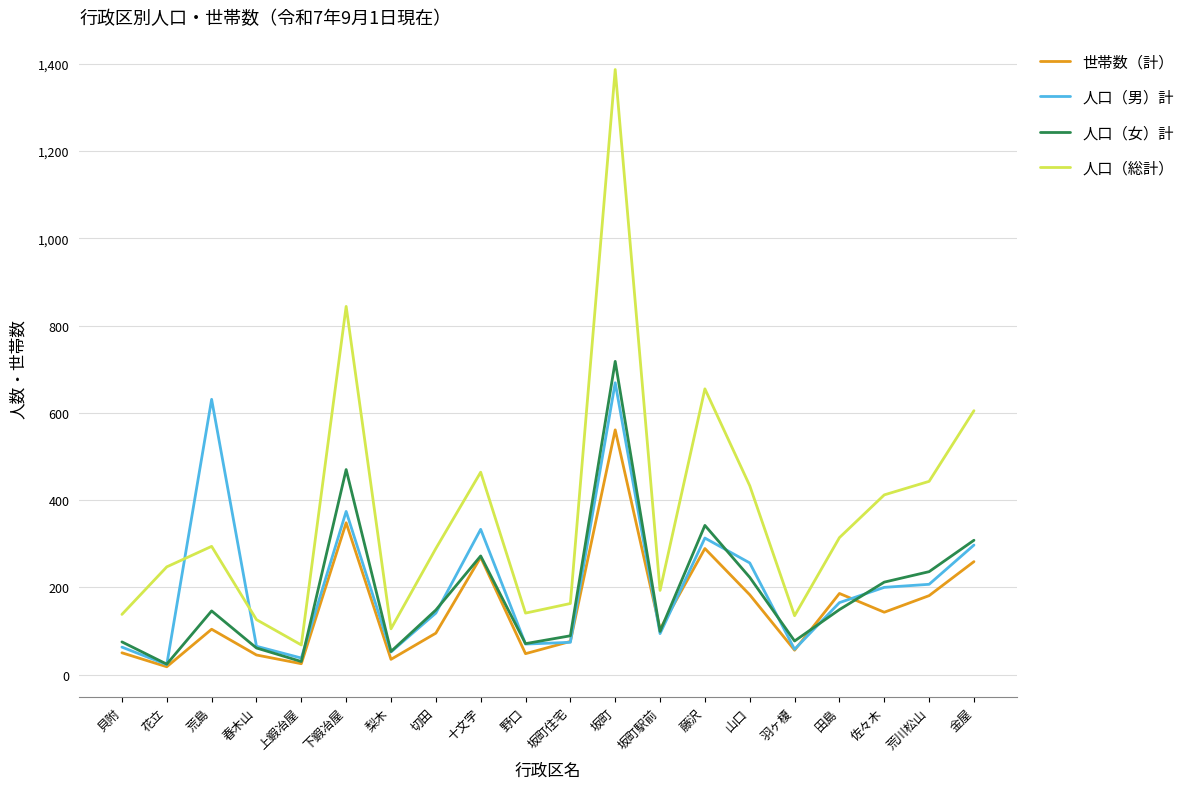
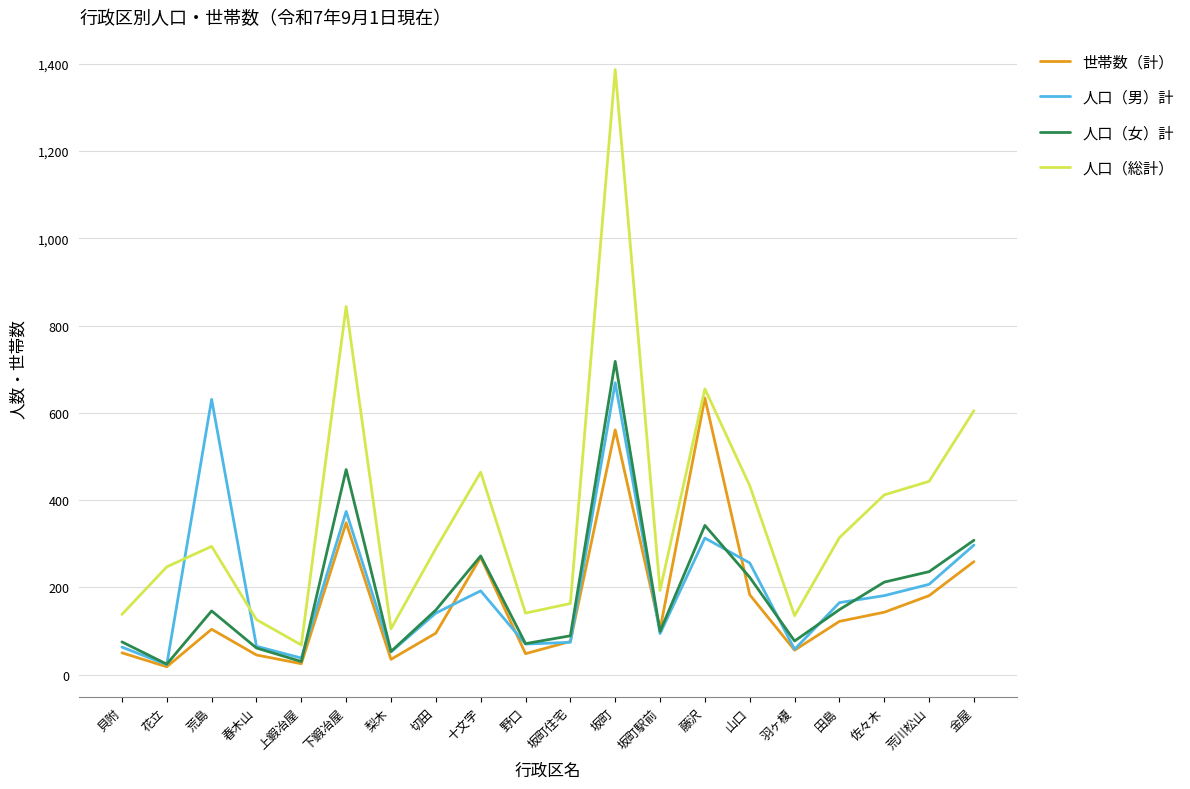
  {
    "世帯数（計）": {
      "貝附": "50",
      "荒島": "100",
      "春木山": "50",
      "下鍜冶屋": "350",
      "梨木": "40",
      "切田": "100",
      "野口": "50",
      "坂町": "560",
-     "藤沢": "290",
+     "藤沢": "630",
      "山口": "180",
-     "田島": "190",
+     "田島": "120",
      "佐々木": "140",
      "荒川松山": "180",
      "金屋": "260"
    },
    "人口（男）計": {
      "貝附": "60",
      "荒島": "630",
      "上鍜冶屋": "40",
      "下鍜冶屋": "370",
      "切田": "140",
-     "十文字": "330",
+     "十文字": "190",
      "坂町": "670",
      "藤沢": "310",
      "山口": "260",
      "田島": "170",
-     "佐々木": "200",
+     "佐々木": "180",
      "荒川松山": "210",
      "金屋": "300"
    },
    "人口（女）計": {
      "貝附": "80",
      "荒島": "150",
      "下鍜冶屋": "470",
      "切田": "150",
      "坂町住宅": "90",
      "坂町": "720",
      "藤沢": "340",
      "山口": "220",
      "羽ヶ榎": "80",
      "田島": "150",
      "佐々木": "210",
      "荒川松山": "240",
      "金屋": "310"
    },
    "人口（総計）": {
      "貝附": "140",
      "花立": "250",
      "荒島": "290",
      "春木山": "130",
      "上鍜冶屋": "70",
      "下鍜冶屋": "840",
      "梨木": "110",
      "切田": "290",
      "十文字": "460",
      "野口": "140",
      "坂町住宅": "160",
      "坂町": "1,390",
      "坂町駅前": "190",
      "藤沢": "660",
      "山口": "430",
      "羽ヶ榎": "140",
      "田島": "310",
      "佐々木": "410",
      "荒川松山": "440",
      "金屋": "610"
    }
  }
